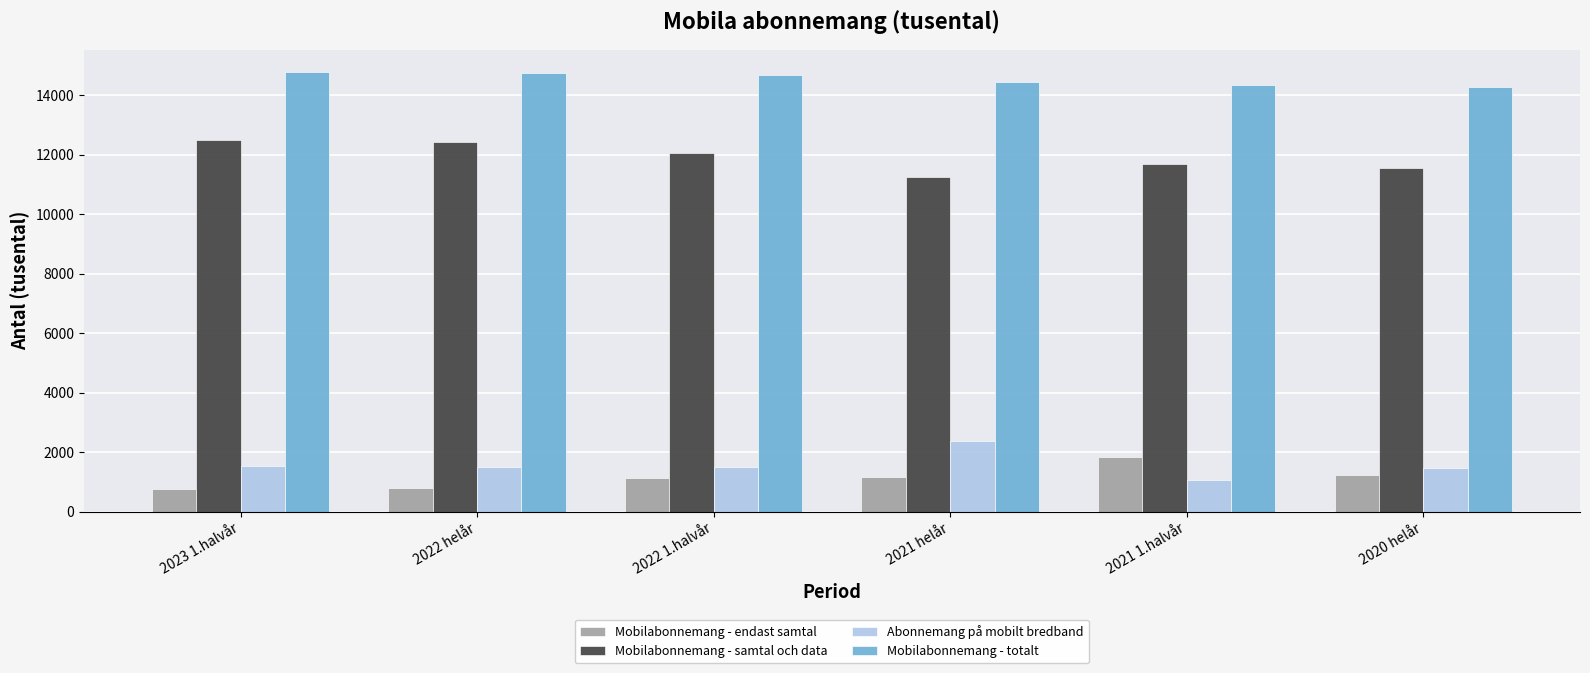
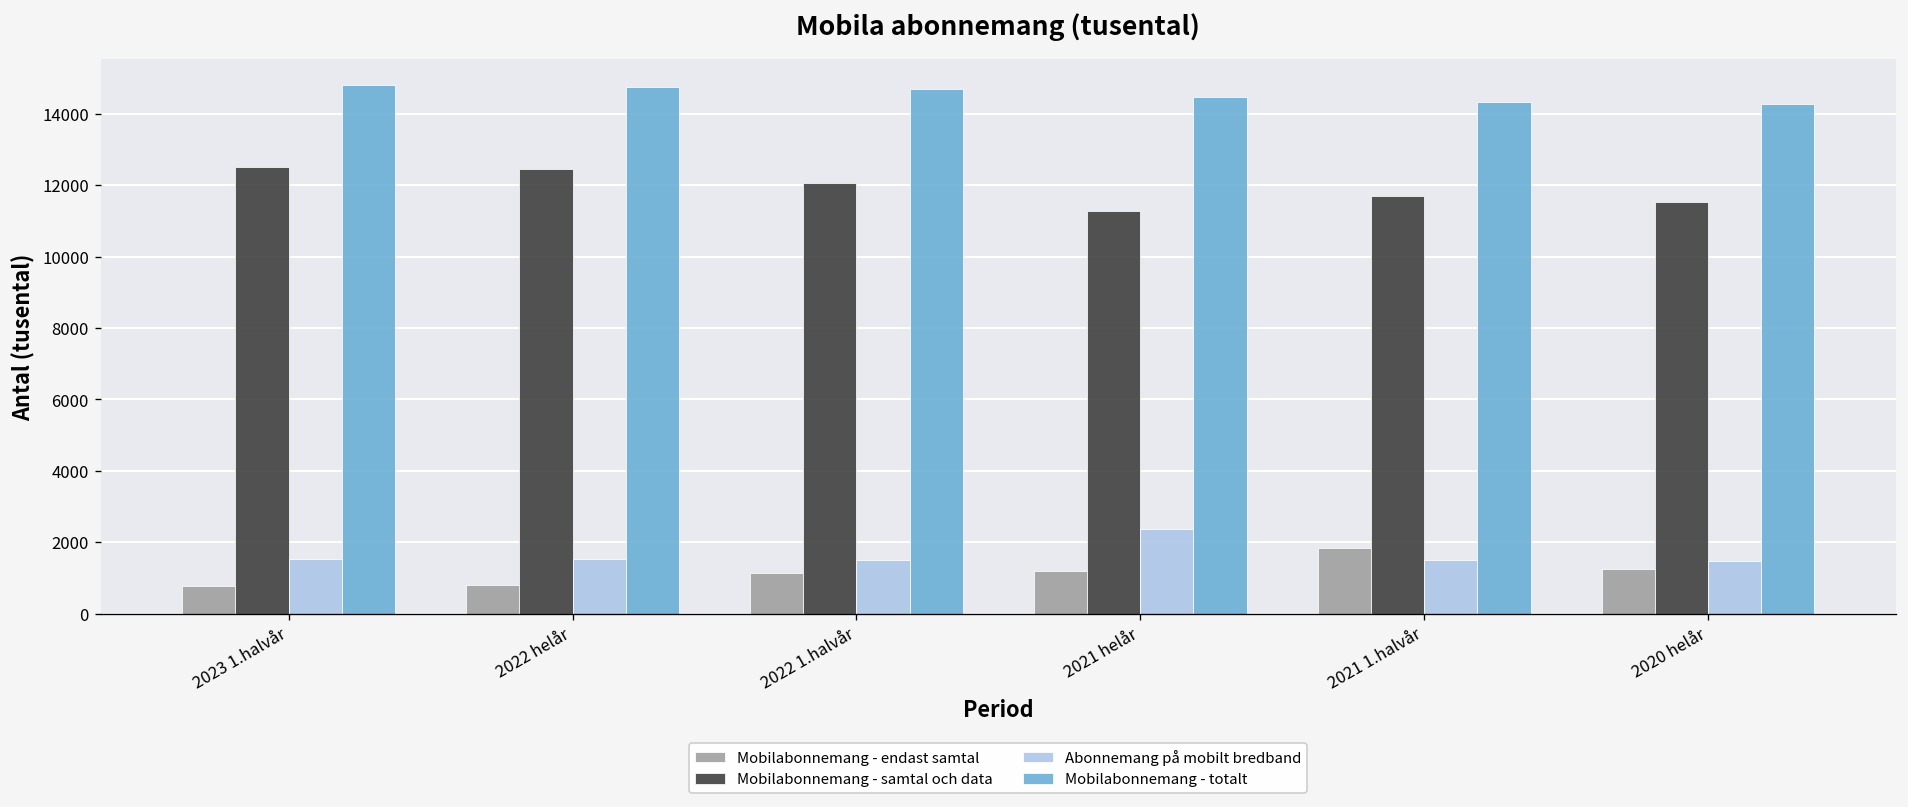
  {
    "Mobilabonnemang - endast samtal": {
      "2023 1.halvår": 800,
      "2022 helår": 800,
      "2022 1.halvår": 1100,
      "2021 helår": 1200,
      "2021 1.halvår": 1800,
      "2020 helår": 1200
    },
    "Mobilabonnemang - samtal och data": {
      "2023 1.halvår": 12500,
      "2022 helår": 12400,
      "2022 1.halvår": 12100,
      "2021 helår": 11300,
      "2021 1.halvår": 11700,
      "2020 helår": 11500
    },
    "Abonnemang på mobilt bredband": {
      "2023 1.halvår": 1500,
      "2022 helår": 1500,
      "2022 1.halvår": 1500,
      "2021 helår": 2400,
-     "2021 1.halvår": 1100,
+     "2021 1.halvår": 1500,
      "2020 helår": 1500
    },
    "Mobilabonnemang - totalt": {
      "2023 1.halvår": 14800,
      "2022 helår": 14800,
      "2022 1.halvår": 14700,
      "2021 helår": 14500,
      "2021 1.halvår": 14300,
      "2020 helår": 14300
    }
  }
